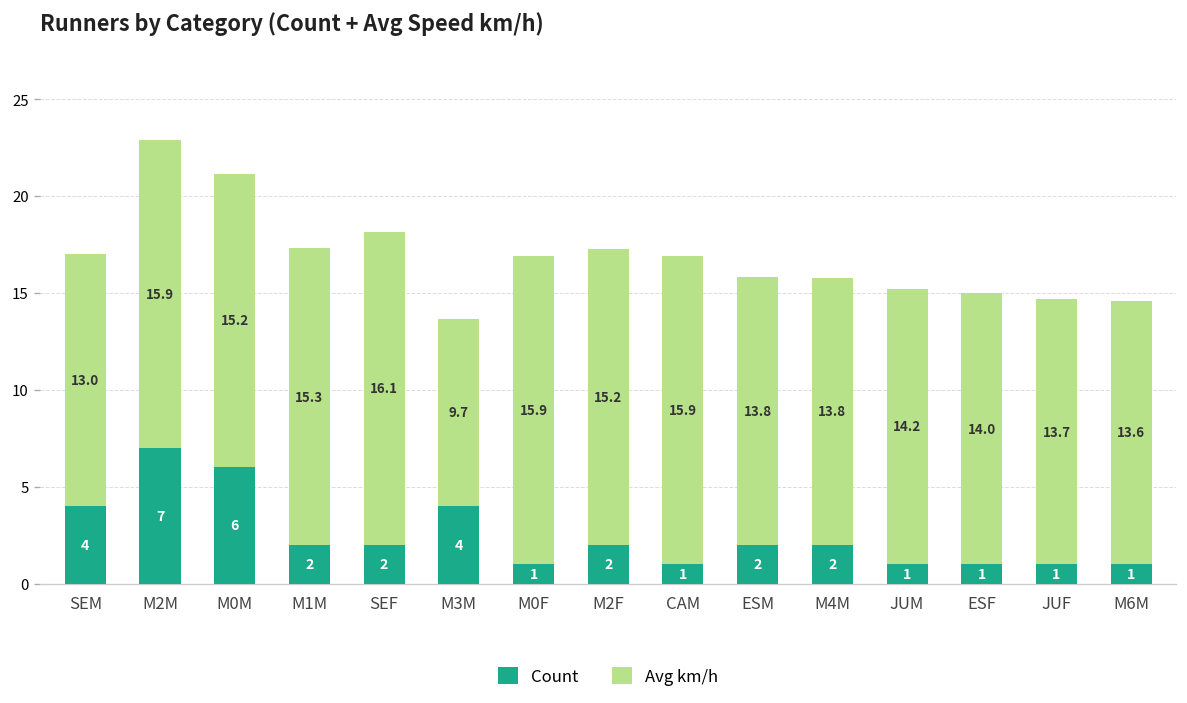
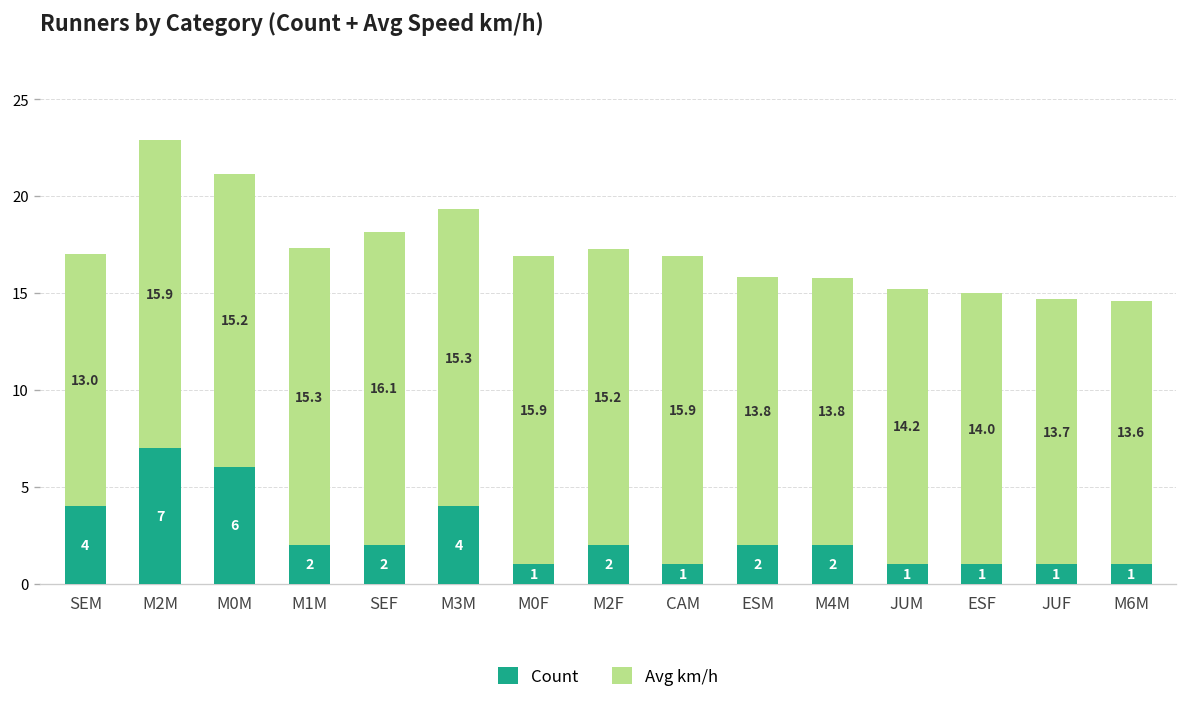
  {
    "Count": {
      "SEM": 4,
      "M2M": 7,
      "M0M": 6,
      "M1M": 2,
      "SEF": 2,
      "M3M": 4,
      "M0F": 1,
      "M2F": 2,
      "CAM": 1,
      "ESM": 2,
      "M4M": 2,
      "JUM": 1,
      "ESF": 1,
      "JUF": 1,
      "M6M": 1
    },
    "Avg km/h": {
      "SEM": 13.0,
      "M2M": 15.9,
      "M0M": 15.2,
      "M1M": 15.3,
      "SEF": 16.1,
-     "M3M": 9.7,
+     "M3M": 15.3,
      "M0F": 15.9,
      "M2F": 15.2,
      "CAM": 15.9,
      "ESM": 13.8,
      "M4M": 13.8,
      "JUM": 14.2,
      "ESF": 14.0,
      "JUF": 13.7,
      "M6M": 13.6
    }
  }
